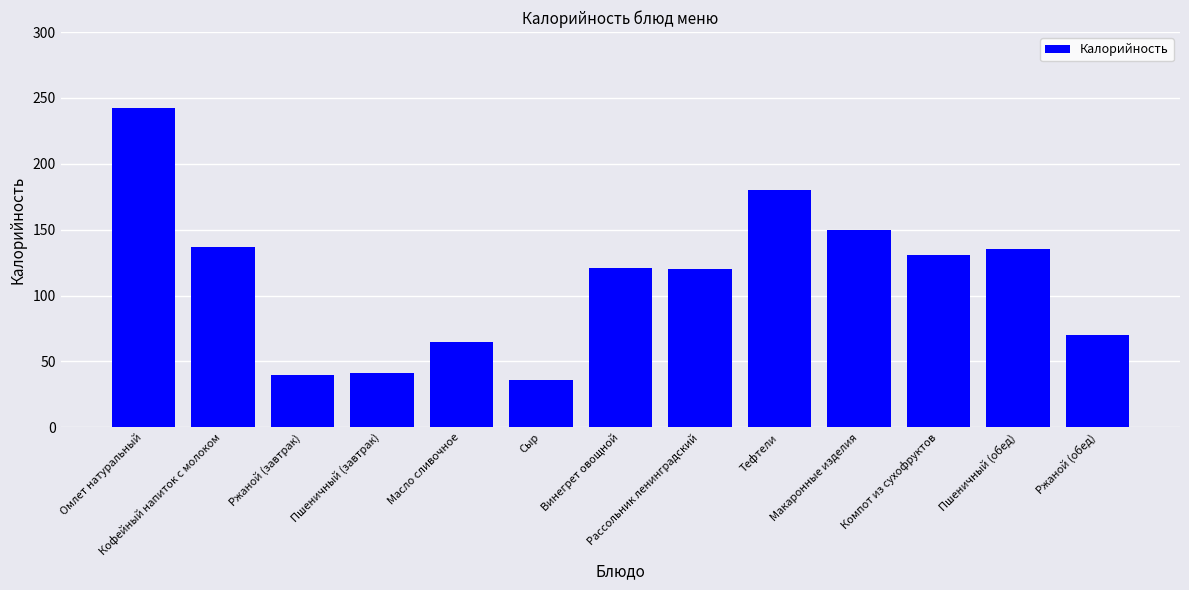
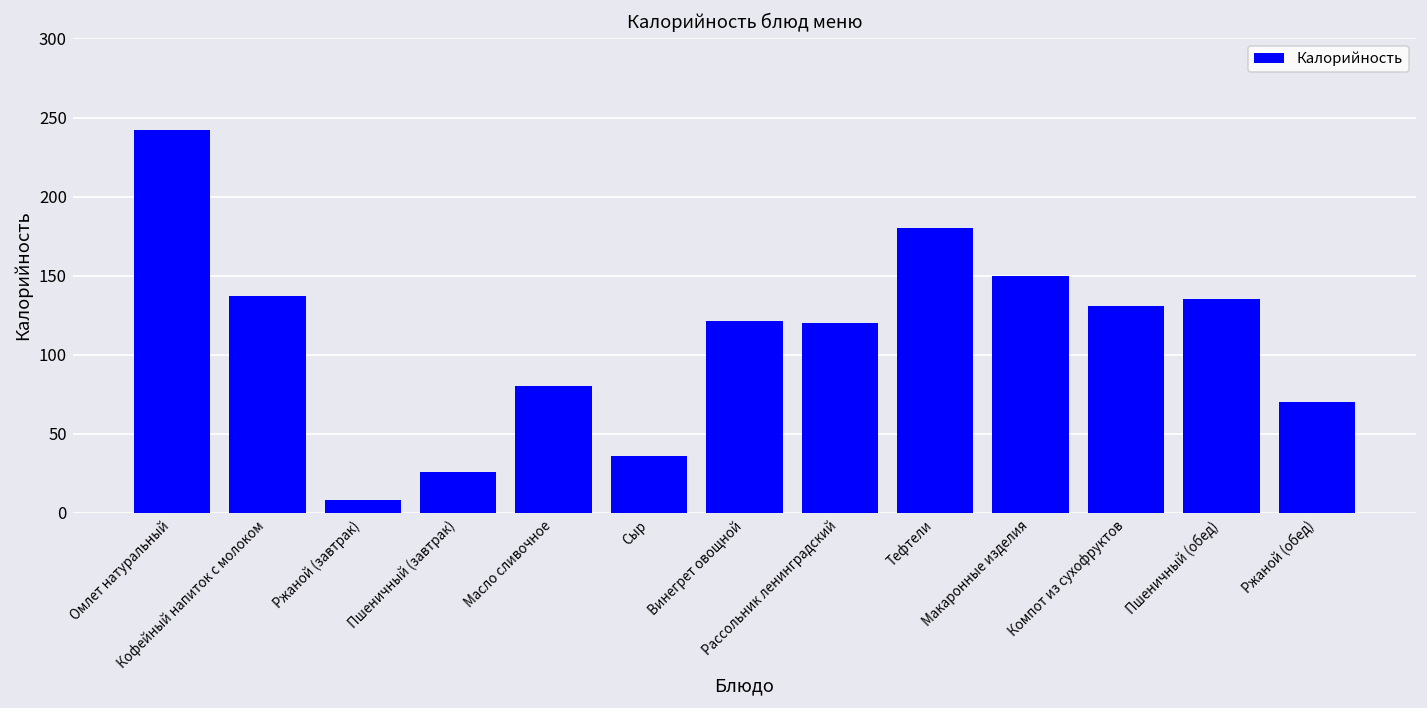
  {
    "Омлет натуральный": 242,
    "Кофейный напиток с молоком": 137,
-   "Ржаной (завтрак)": 40,
-   "Пшеничный (завтрак)": 42,
-   "Масло сливочное": 65,
+   "Ржаной (завтрак)": 8,
+   "Пшеничный (завтрак)": 26,
+   "Масло сливочное": 80,
    "Сыр": 36,
    "Винегрет овощной": 121,
    "Рассольник ленинградский": 120,
    "Тефтели": 180,
    "Макаронные изделия": 150,
    "Компот из сухофруктов": 131,
    "Пшеничный (обед)": 135,
    "Ржаной (обед)": 70
  }
